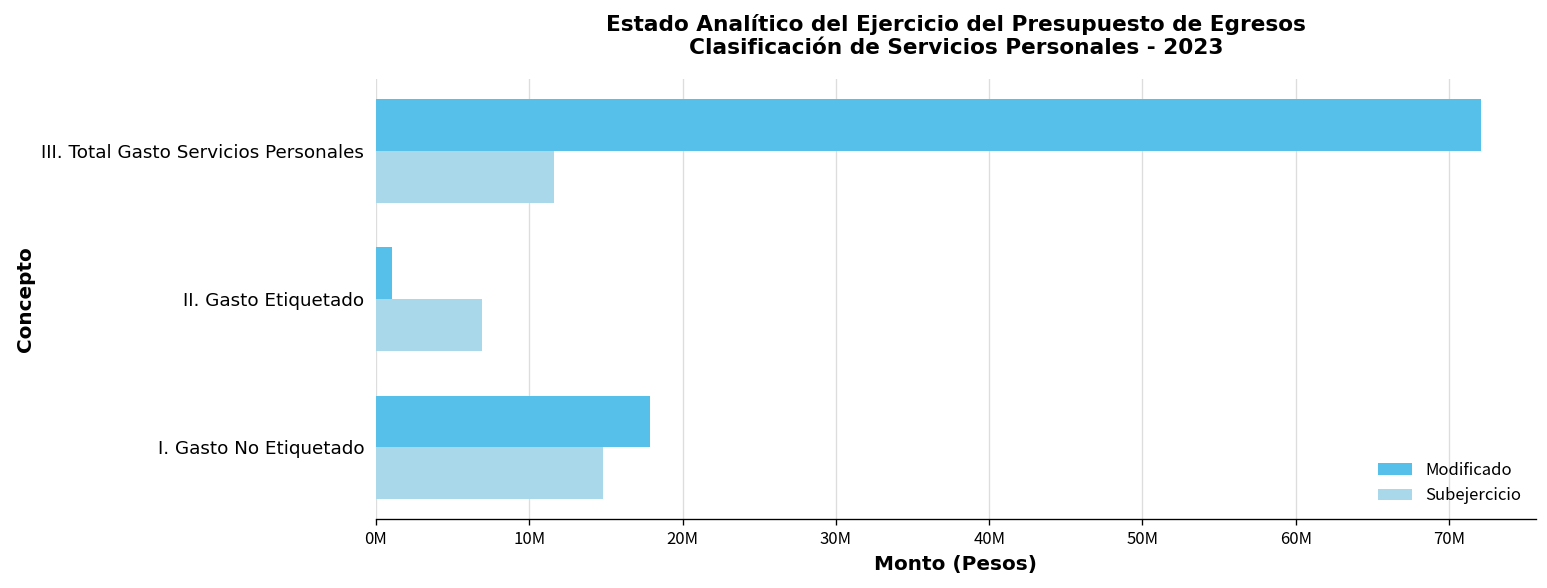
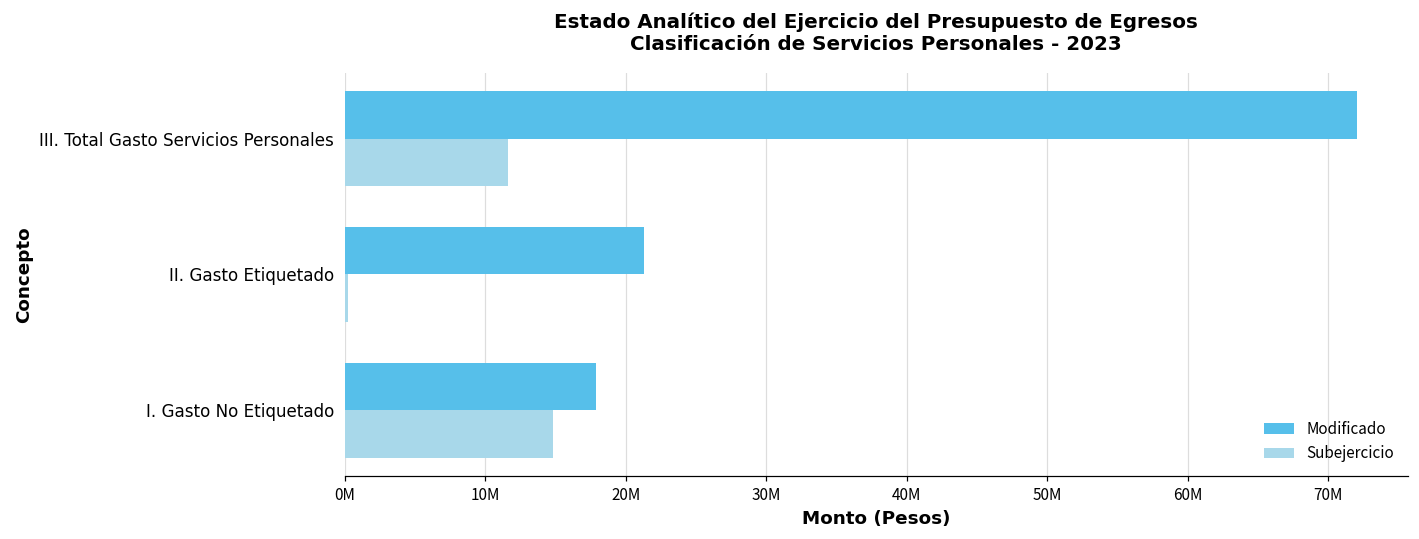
  {
    "Modificado": {
      "III. Total Gasto Servicios Personales": 72100000,
-     "II. Gasto Etiquetado": 1100000,
+     "II. Gasto Etiquetado": 21300000,
      "I. Gasto No Etiquetado": 17900000
    },
    "Subejercicio": {
      "III. Total Gasto Servicios Personales": 11600000,
-     "II. Gasto Etiquetado": 6900000,
+     "II. Gasto Etiquetado": 200000,
      "I. Gasto No Etiquetado": 14800000
    }
  }
